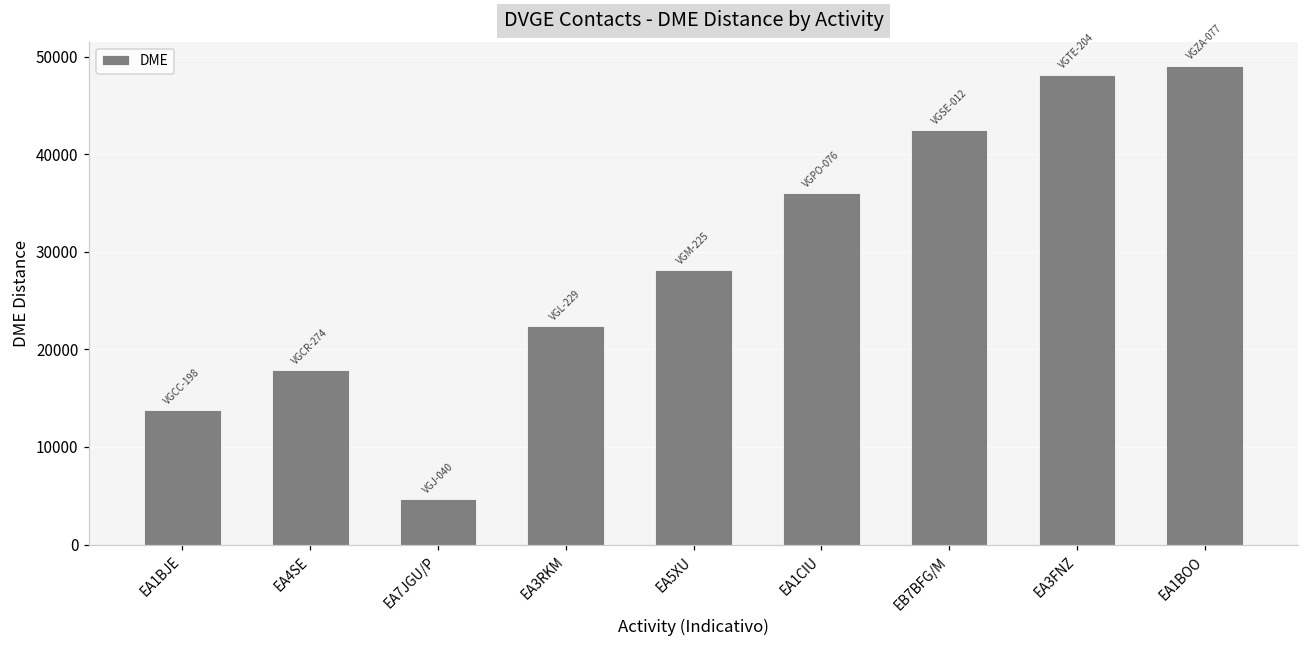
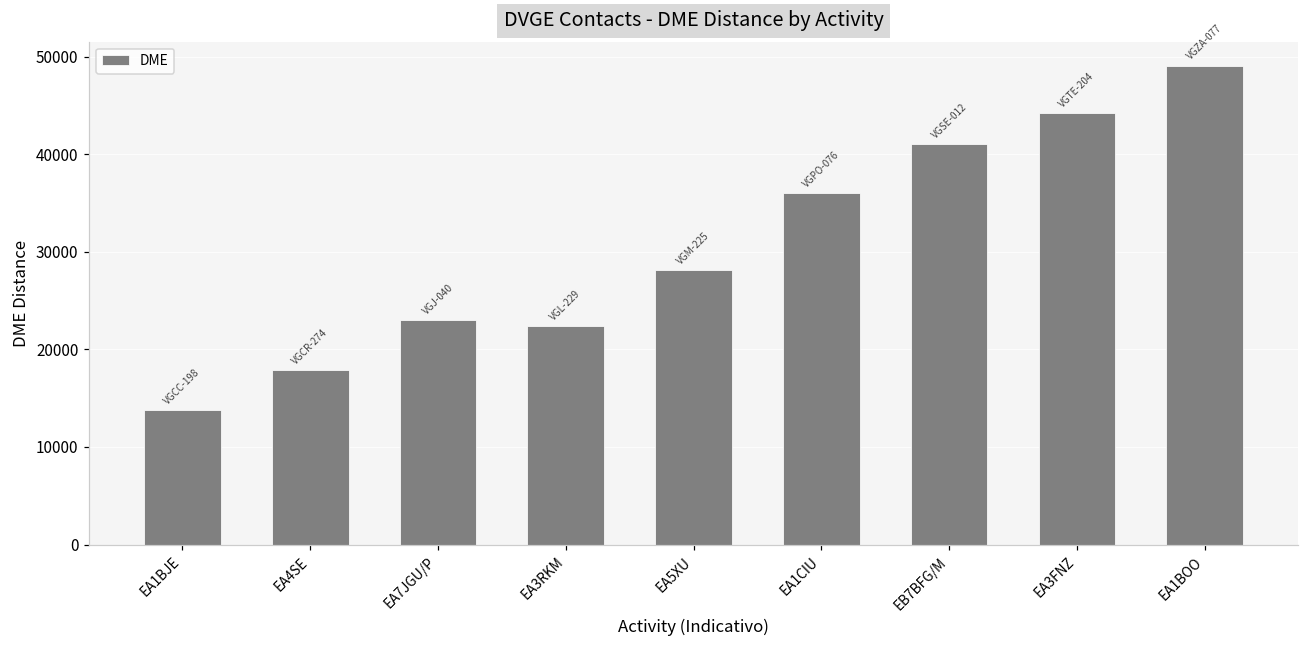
  {
    "EA1BJE": 14000,
    "EA4SE": 18000,
-   "EA7JGU/P": 5000,
+   "EA7JGU/P": 23000,
    "EA3RKM": 22000,
    "EA5XU": 28000,
    "EA1CIU": 36000,
-   "EB7BFG/M": 42000,
-   "EA3FNZ": 48000,
+   "EB7BFG/M": 41000,
+   "EA3FNZ": 44000,
    "EA1BOO": 49000
  }
